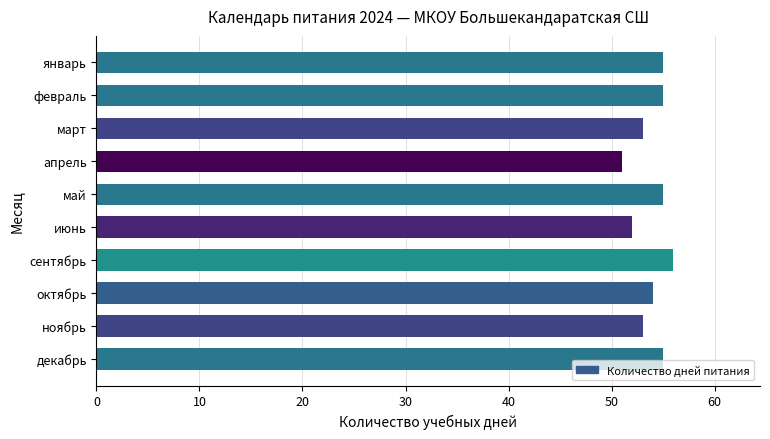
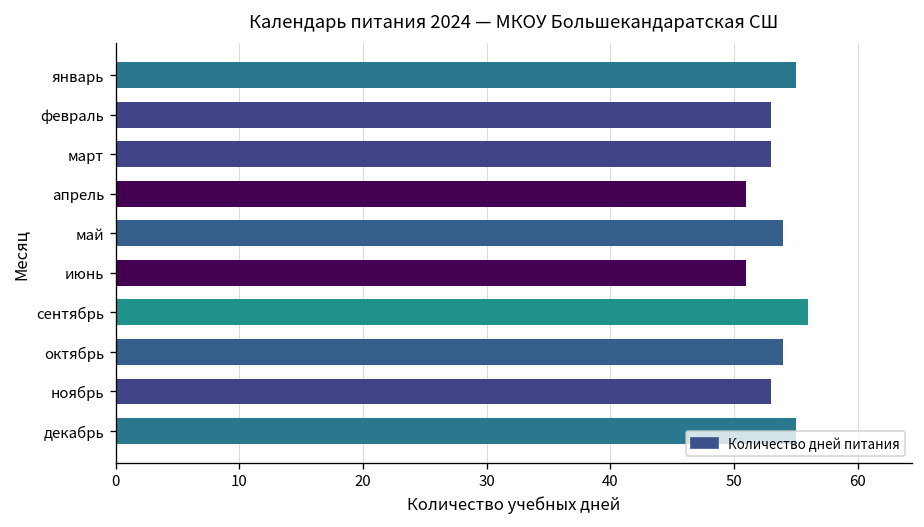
  {
    "январь": 55,
-   "февраль": 55,
+   "февраль": 53,
    "март": 53,
    "апрель": 51,
-   "май": 55,
-   "июнь": 52,
+   "май": 54,
+   "июнь": 51,
    "сентябрь": 56,
    "октябрь": 54,
    "ноябрь": 53,
    "декабрь": 55
  }
